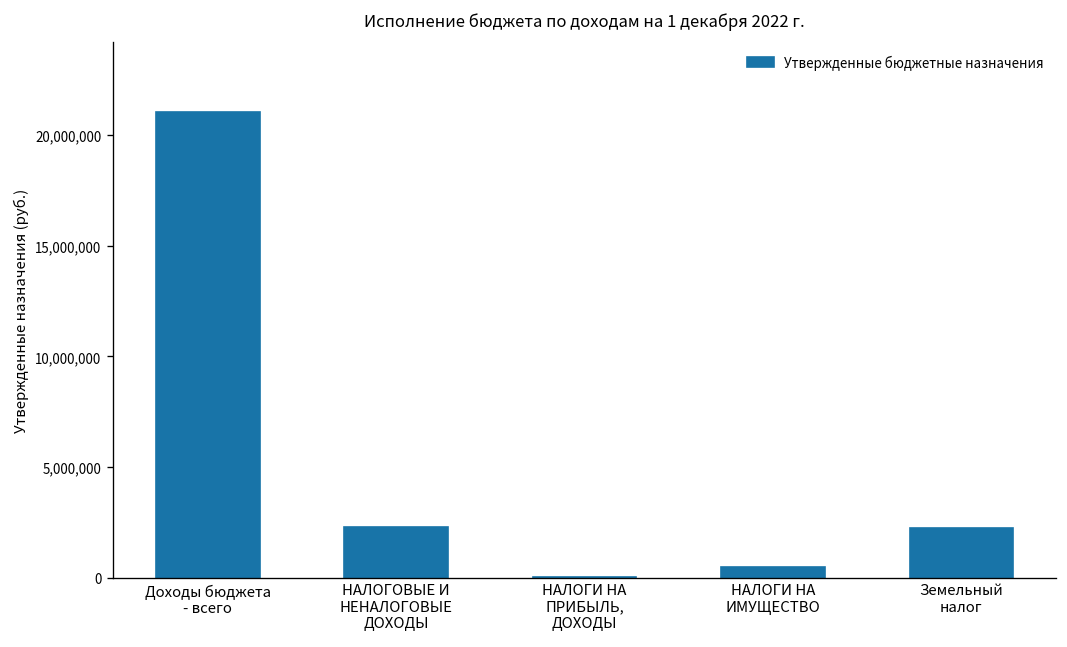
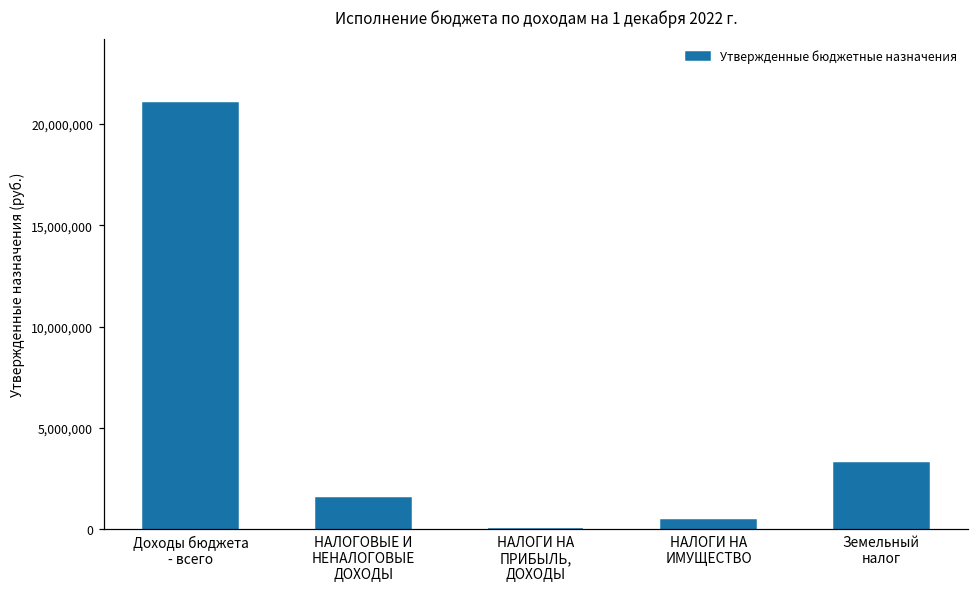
  {
    "Доходы бюджета - всего": "21,000,000",
-   "НАЛОГОВЫЕ И НЕНАЛОГОВЫЕ ДОХОДЫ": "2,300,000",
+   "НАЛОГОВЫЕ И НЕНАЛОГОВЫЕ ДОХОДЫ": "1,600,000",
    "НАЛОГИ НА ИМУЩЕСТВО": "500,000",
-   "Земельный налог": "2,200,000"
+   "Земельный налог": "3,300,000"
  }
